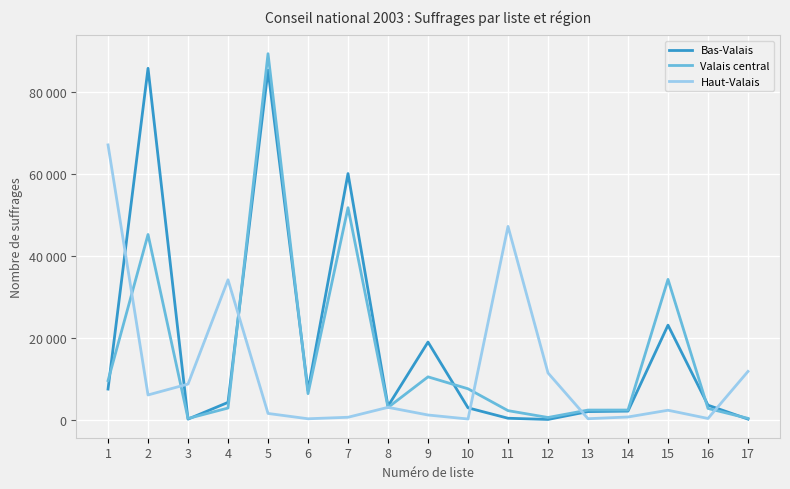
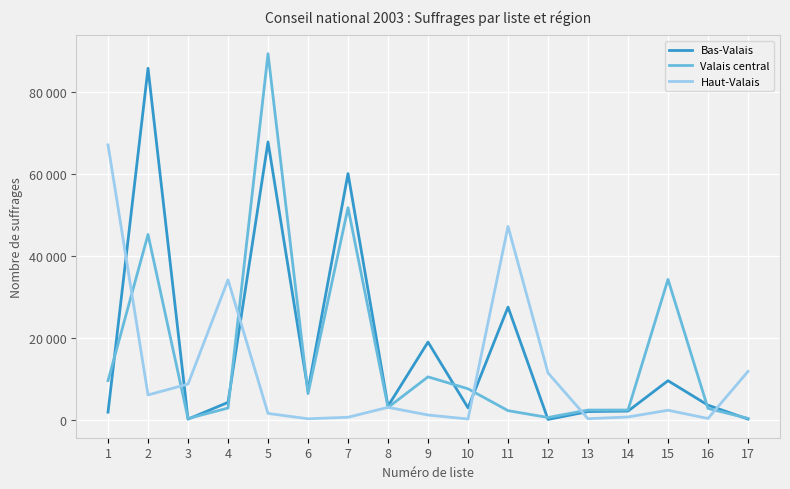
  {
    "Bas-Valais": {
-     "1": 8000,
+     "1": 2000,
      "2": 86000,
      "4": 4000,
-     "5": 85000,
+     "5": 68000,
      "6": 7000,
      "7": 60000,
      "9": 19000,
      "10": 3000,
-     "11": 0,
-     "15": 23000,
+     "11": 28000,
+     "15": 10000,
      "16": 4000
    }
  }
